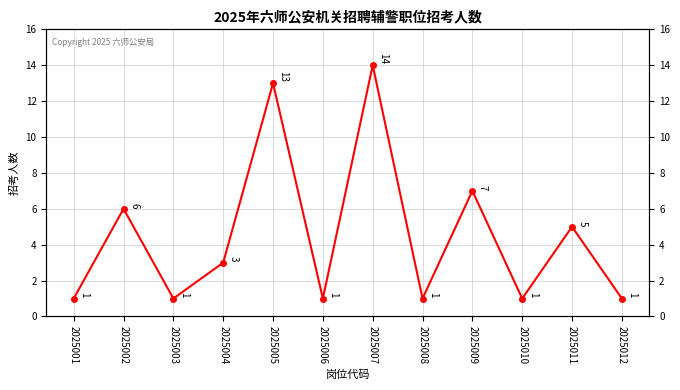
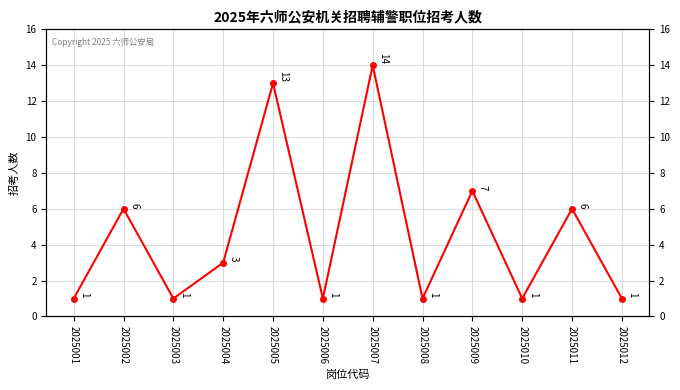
  {
    "2025001": 1,
    "2025002": 6,
    "2025003": 1,
    "2025004": 3,
    "2025005": 13,
    "2025006": 1,
    "2025007": 14,
    "2025008": 1,
    "2025009": 7,
    "2025010": 1,
-   "2025011": 5,
+   "2025011": 6,
    "2025012": 1
  }
